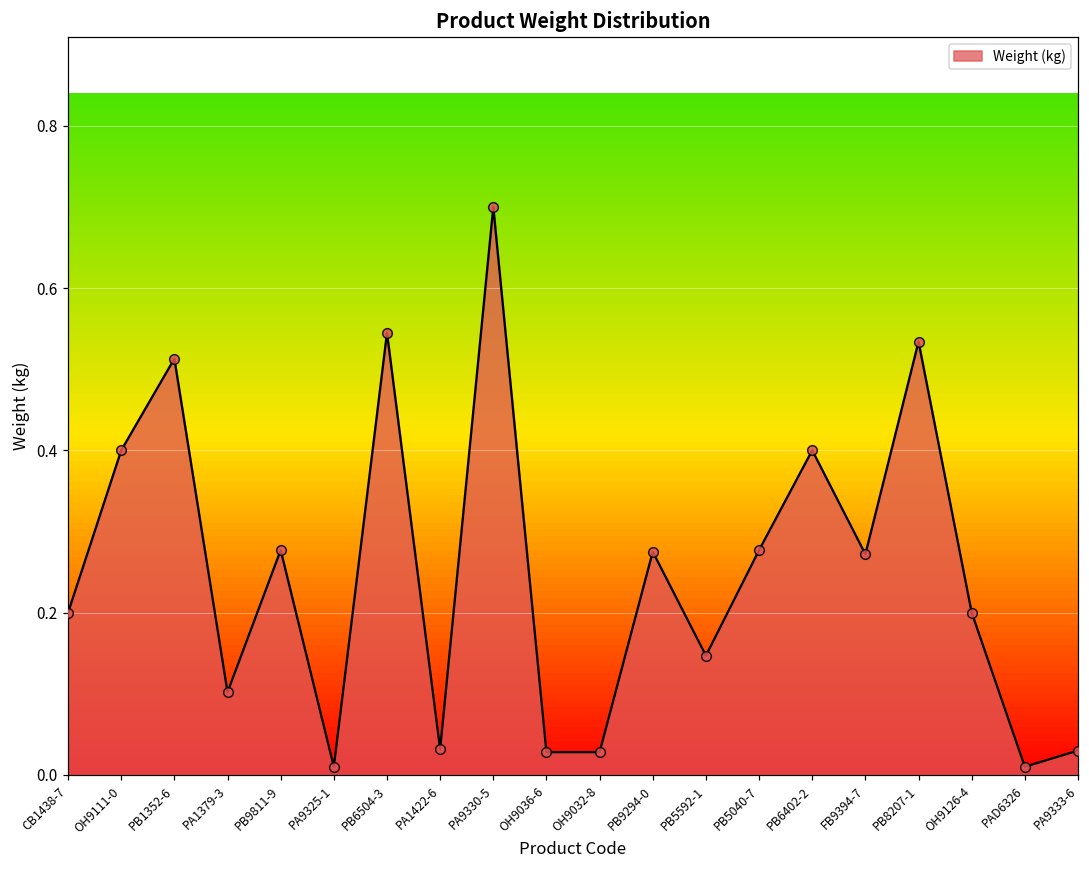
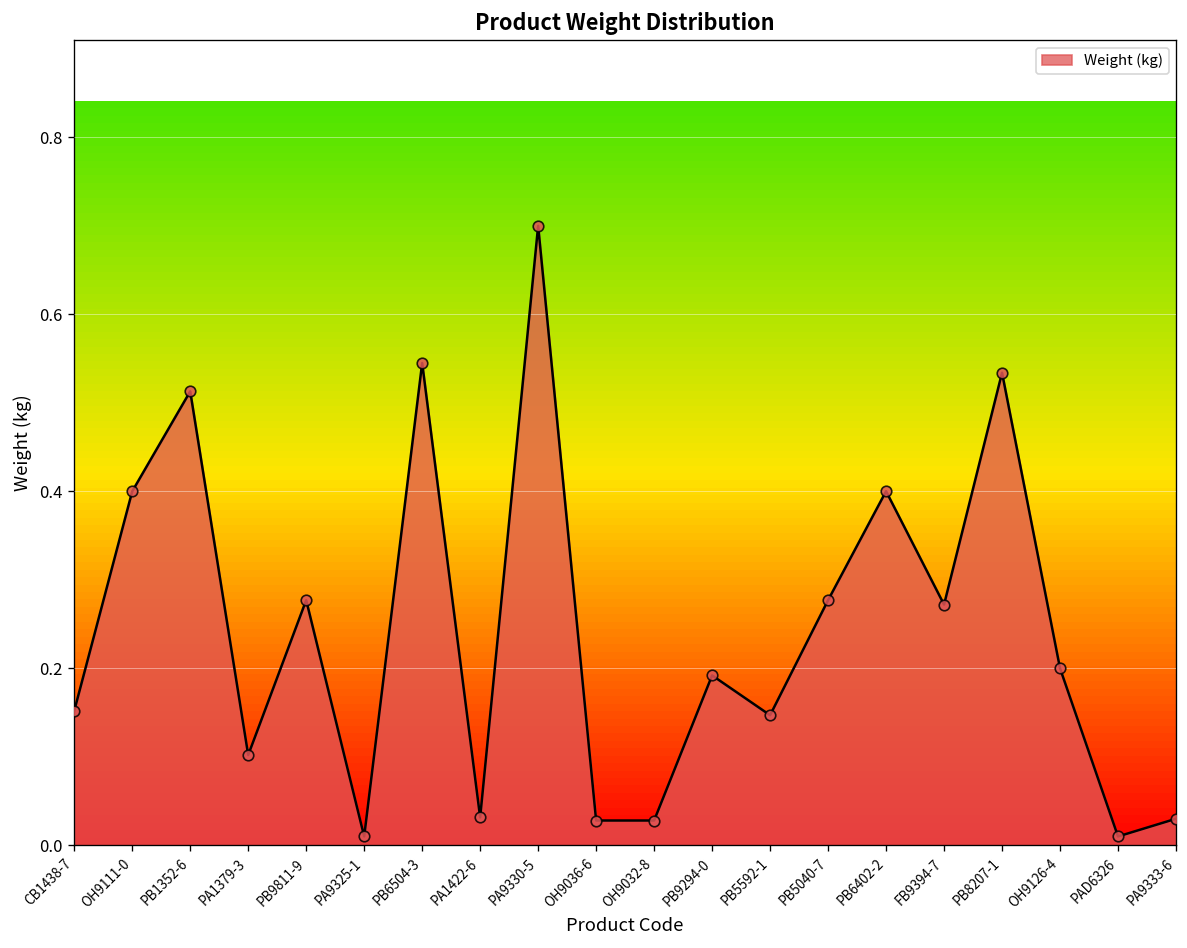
  {
-   "CB1438-7": 0.20,
+   "CB1438-7": 0.15,
    "OH9111-0": 0.40,
    "PB1352-6": 0.51,
    "PA1379-3": 0.10,
    "PB9811-9": 0.28,
    "PA9325-1": 0.01,
    "PB6504-3": 0.55,
    "PA1422-6": 0.03,
    "PA9330-5": 0.70,
    "OH9036-6": 0.03,
    "OH9032-8": 0.03,
-   "PB9294-0": 0.28,
+   "PB9294-0": 0.19,
    "PB5592-1": 0.15,
    "PB5040-7": 0.28,
    "PB6402-2": 0.40,
    "FB9394-7": 0.27,
    "PB8207-1": 0.53,
    "OH9126-4": 0.20,
    "PAD6326": 0.01,
    "PA9333-6": 0.03
  }
